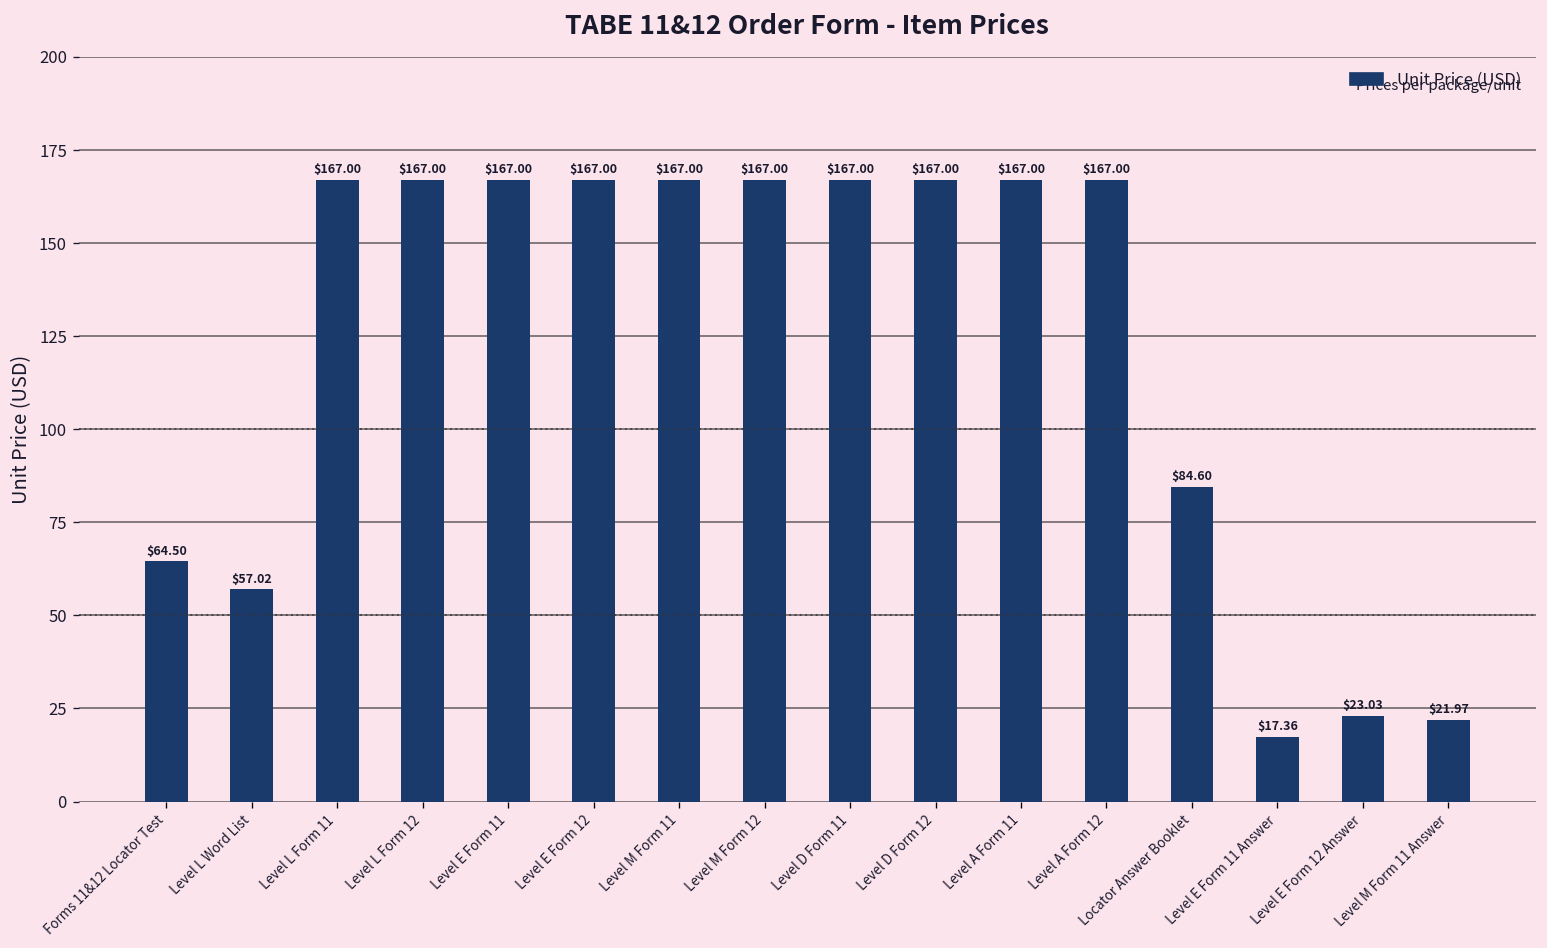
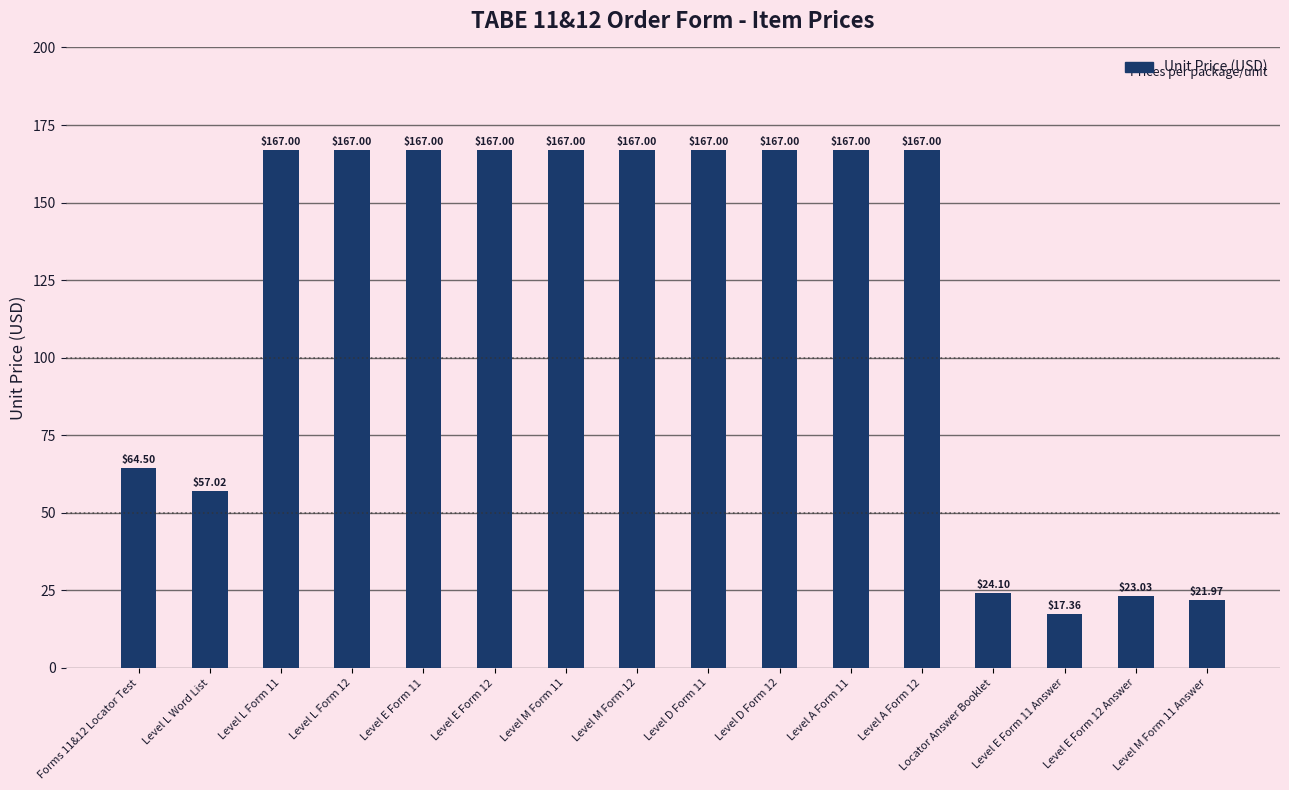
  {
    "Forms 11&12 Locator Test": "$64.50",
    "Level L Word List": "$57.02",
    "Level L Form 11": "$167.00",
    "Level L Form 12": "$167.00",
    "Level E Form 11": "$167.00",
    "Level E Form 12": "$167.00",
    "Level M Form 11": "$167.00",
    "Level M Form 12": "$167.00",
    "Level D Form 11": "$167.00",
    "Level D Form 12": "$167.00",
    "Level A Form 11": "$167.00",
    "Level A Form 12": "$167.00",
-   "Locator Answer Booklet": "$84.60",
+   "Locator Answer Booklet": "$24.10",
    "Level E Form 11 Answer": "$17.36",
    "Level E Form 12 Answer": "$23.03",
    "Level M Form 11 Answer": "$21.97"
  }
